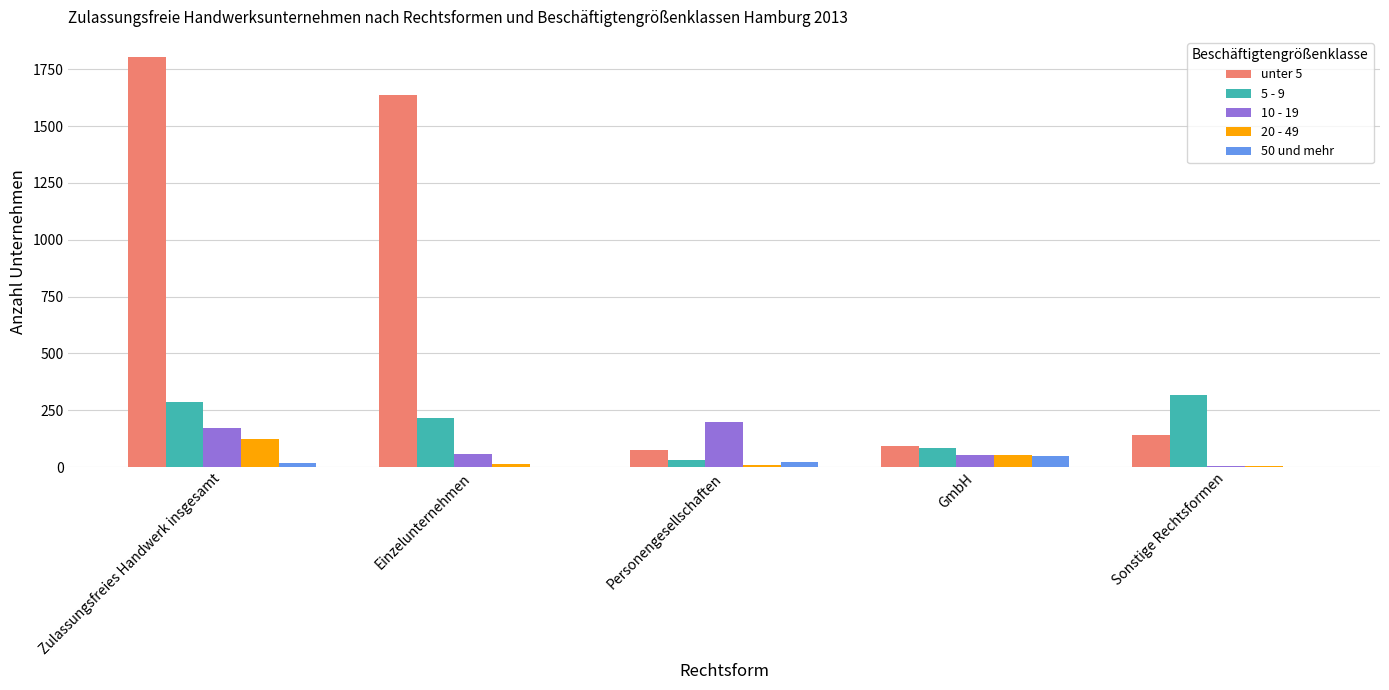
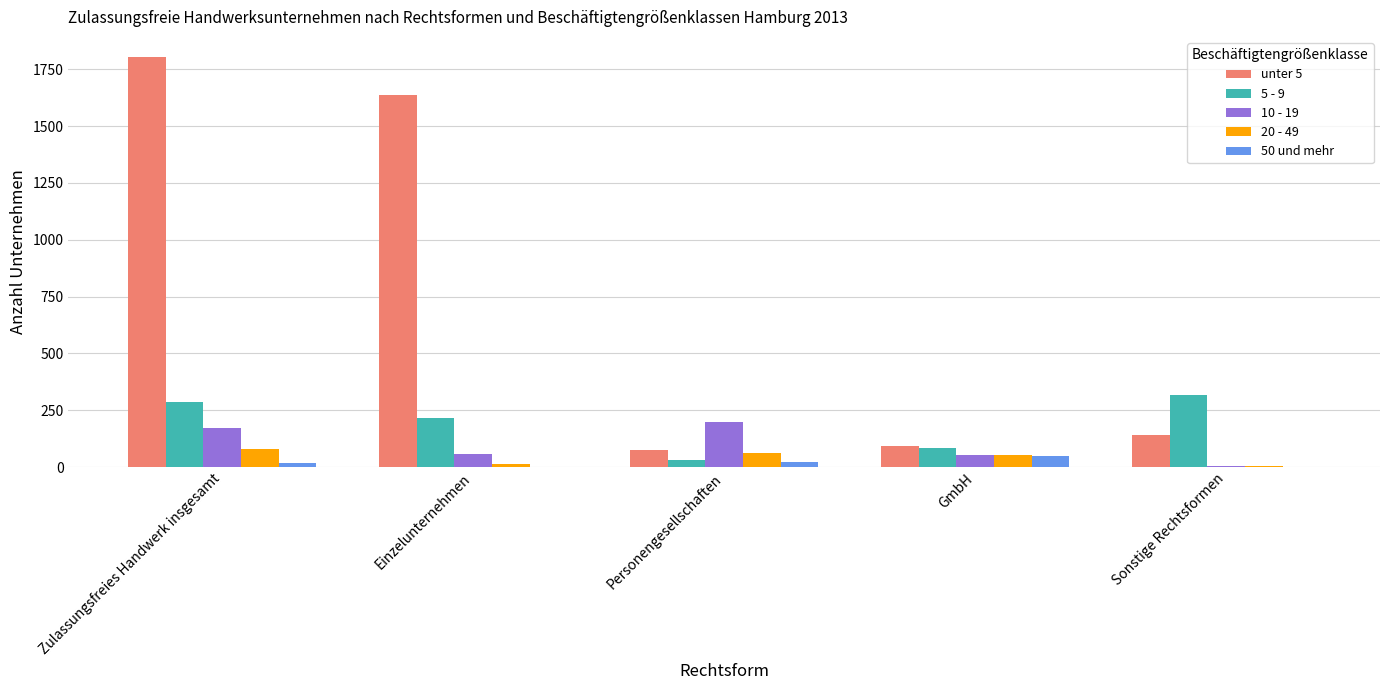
  {
    "unter 5": {
      "Zulassungsfreies Handwerk insgesamt": 1800,
      "Einzelunternehmen": 1640,
      "Personengesellschaften": 70,
      "GmbH": 90,
      "Sonstige Rechtsformen": 140
    },
    "5 - 9": {
      "Zulassungsfreies Handwerk insgesamt": 290,
      "Einzelunternehmen": 210,
      "Personengesellschaften": 30,
      "GmbH": 80,
      "Sonstige Rechtsformen": 320
    },
    "10 - 19": {
      "Zulassungsfreies Handwerk insgesamt": 170,
      "Einzelunternehmen": 60,
      "Personengesellschaften": 200,
      "GmbH": 50
    },
    "20 - 49": {
-     "Zulassungsfreies Handwerk insgesamt": 120,
+     "Zulassungsfreies Handwerk insgesamt": 80,
      "Einzelunternehmen": 10,
-     "Personengesellschaften": 10,
+     "Personengesellschaften": 60,
      "GmbH": 50
    },
    "50 und mehr": {
      "Zulassungsfreies Handwerk insgesamt": 20,
      "Personengesellschaften": 20,
      "GmbH": 50
    }
  }
